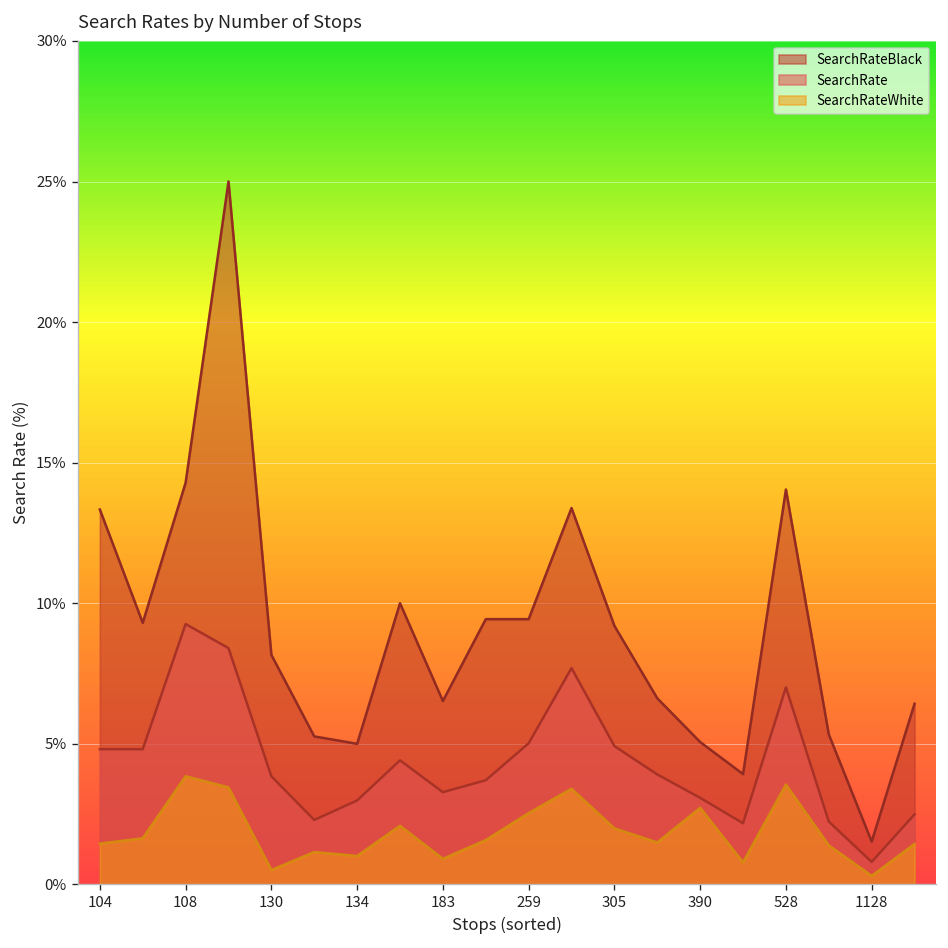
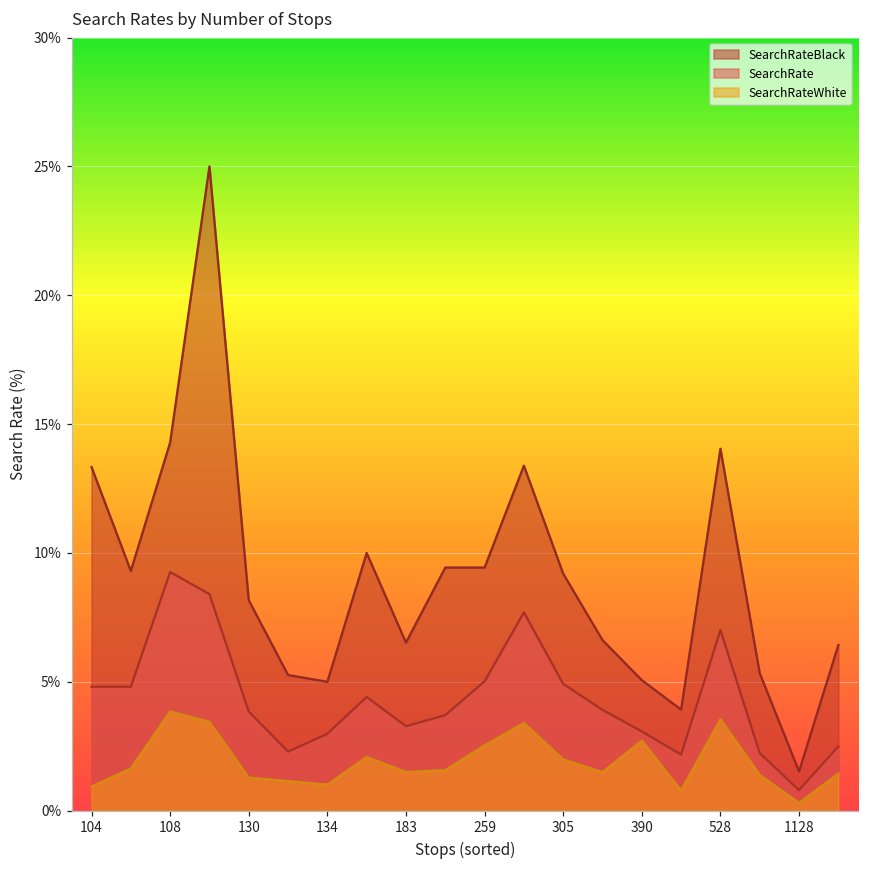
  {
    "SearchRateWhite": {
-     "104": "1.4%",
+     "104": "0.9%",
      "108": "3.8%",
-     "130": "0.5%",
+     "130": "1.3%",
      "134": "1.0%",
-     "183": "0.9%",
+     "183": "1.5%",
      "259": "2.5%",
      "305": "2.0%",
      "390": "2.7%",
      "528": "3.6%",
      "1128": "0.3%"
    }
  }
